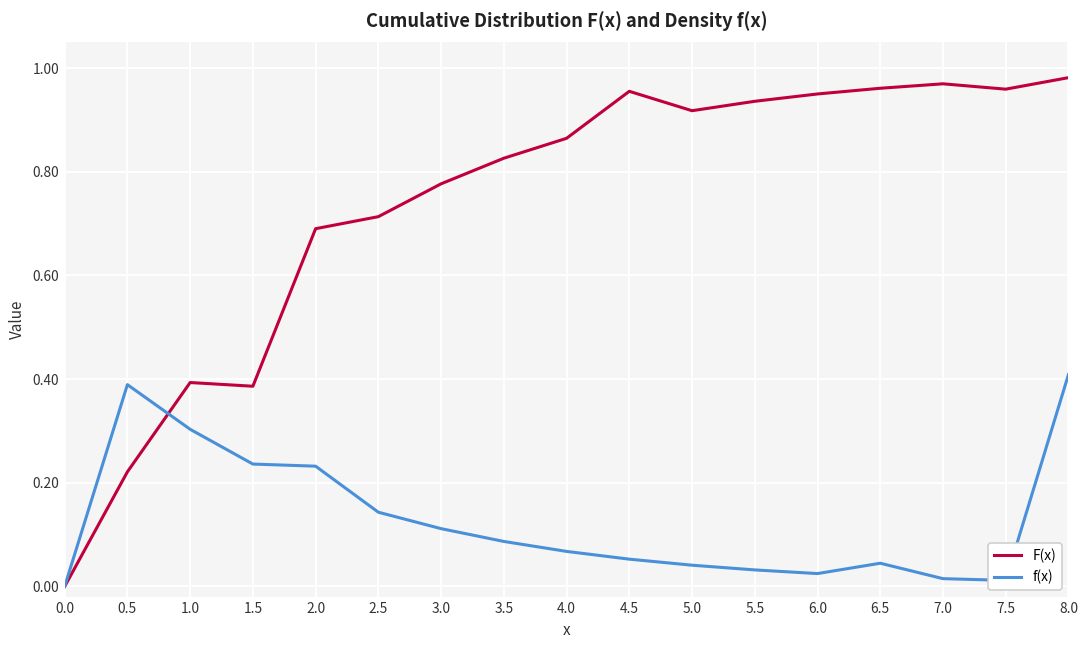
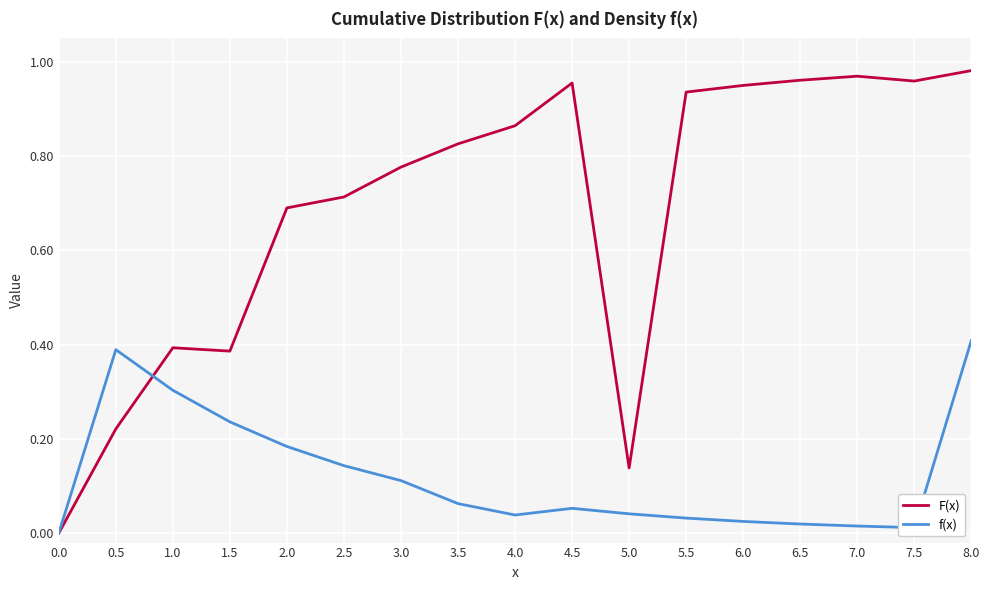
  {
    "F(x)": {
      "0.5": 0.22,
      "1.0": 0.39,
      "1.5": 0.39,
      "2.0": 0.69,
      "2.5": 0.71,
      "3.0": 0.78,
      "3.5": 0.83,
      "4.0": 0.86,
      "4.5": 0.96,
-     "5.0": 0.92,
+     "5.0": 0.14,
      "5.5": 0.94,
      "6.0": 0.95,
      "6.5": 0.96,
      "7.0": 0.97,
      "7.5": 0.96,
      "8.0": 0.98
    },
    "f(x)": {
      "0.5": 0.39,
      "1.0": 0.30,
      "1.5": 0.24,
-     "2.0": 0.23,
+     "2.0": 0.18,
      "2.5": 0.14,
      "3.0": 0.11,
-     "3.5": 0.09,
-     "4.0": 0.07,
+     "3.5": 0.06,
+     "4.0": 0.04,
      "4.5": 0.05,
      "5.0": 0.04,
      "5.5": 0.03,
      "6.0": 0.02,
-     "6.5": 0.04,
+     "6.5": 0.02,
      "7.0": 0.02,
      "8.0": 0.41
    }
  }
